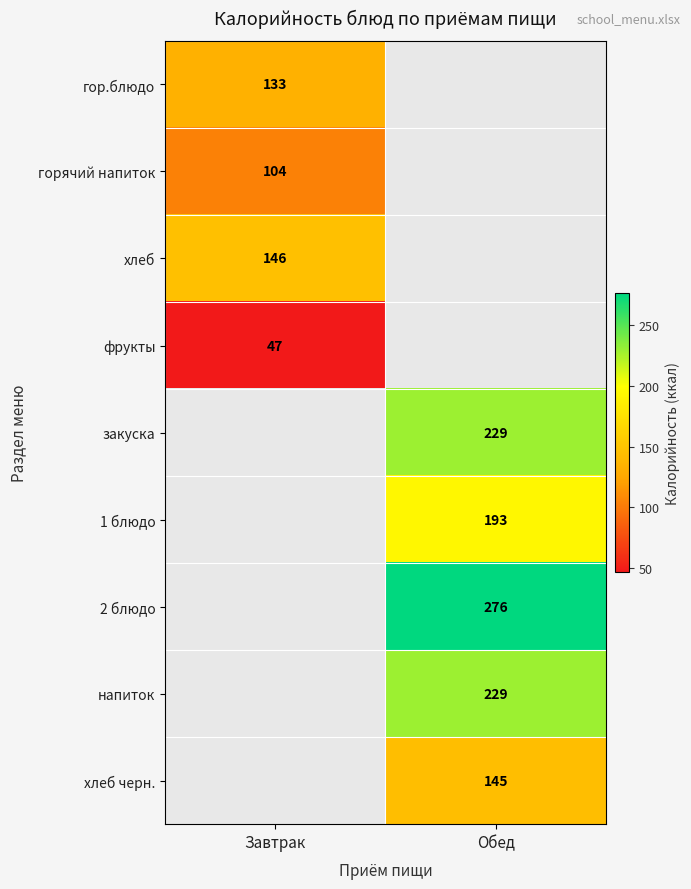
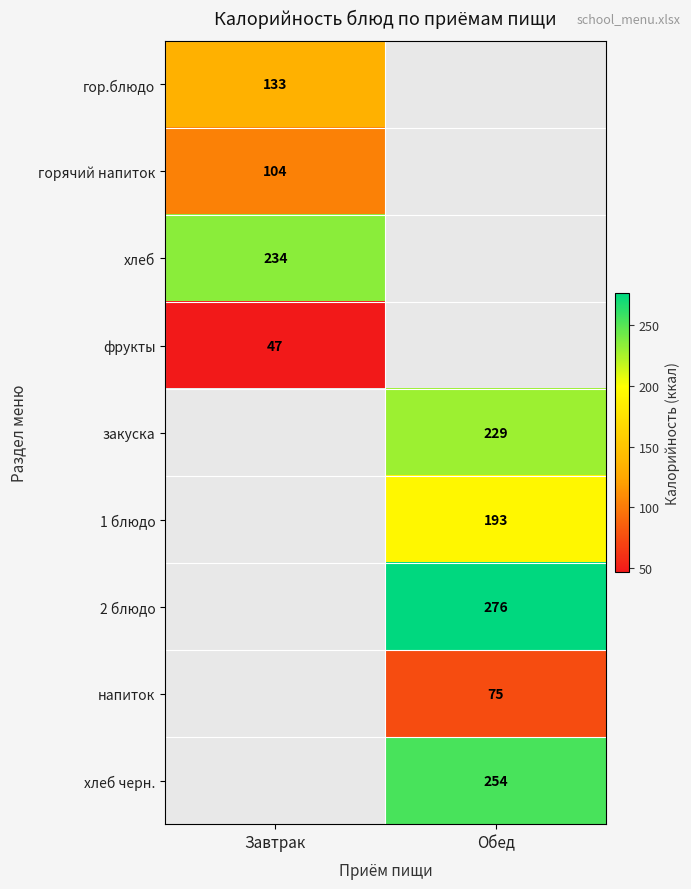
  {
    "гор.блюдо": {
      "Завтрак": 133
    },
    "горячий напиток": {
      "Завтрак": 104
    },
    "хлеб": {
-     "Завтрак": 146
+     "Завтрак": 234
    },
    "фрукты": {
      "Завтрак": 47
    },
    "закуска": {
      "Обед": 229
    },
    "1 блюдо": {
      "Обед": 193
    },
    "2 блюдо": {
      "Обед": 276
    },
    "напиток": {
-     "Обед": 229
+     "Обед": 75
    },
    "хлеб черн.": {
-     "Обед": 145
+     "Обед": 254
    }
  }
